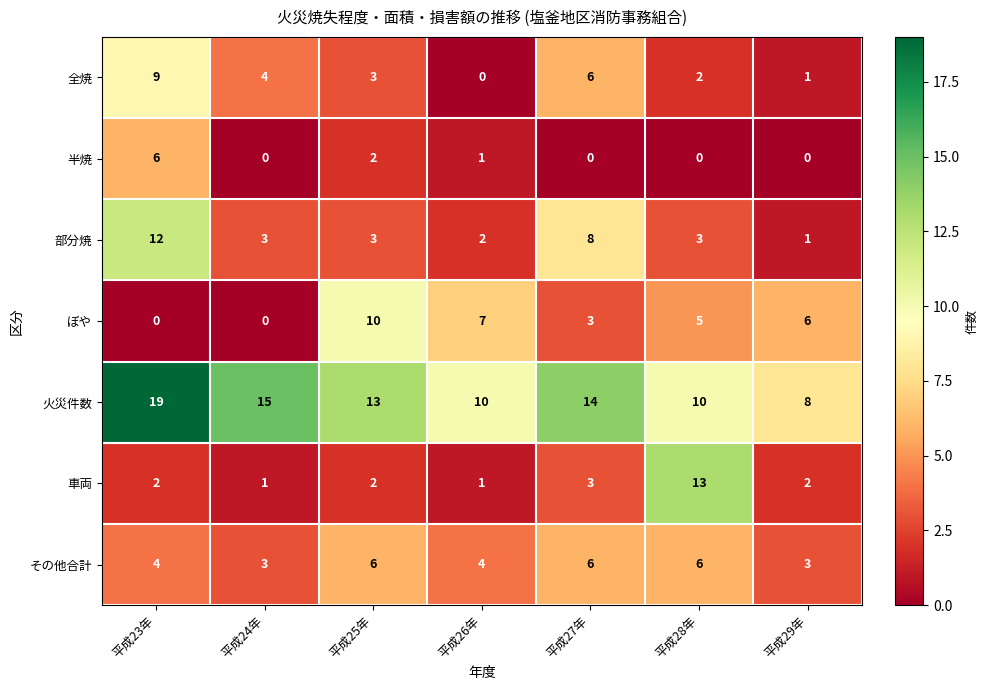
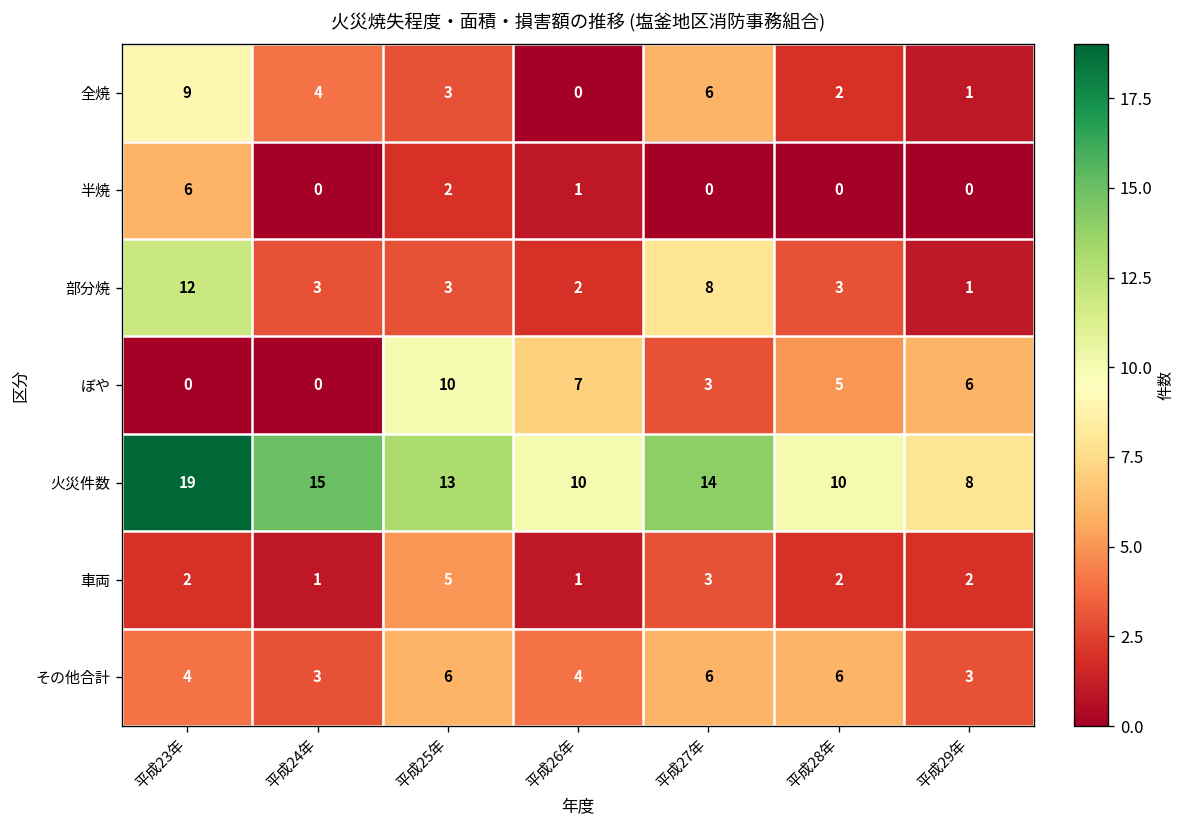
  {
    "全焼": {
      "平成23年": 9,
      "平成24年": 4,
      "平成25年": 3,
      "平成26年": 0,
      "平成27年": 6,
      "平成28年": 2,
      "平成29年": 1
    },
    "半焼": {
      "平成23年": 6,
      "平成24年": 0,
      "平成25年": 2,
      "平成26年": 1,
      "平成27年": 0,
      "平成28年": 0,
      "平成29年": 0
    },
    "部分焼": {
      "平成23年": 12,
      "平成24年": 3,
      "平成25年": 3,
      "平成26年": 2,
      "平成27年": 8,
      "平成28年": 3,
      "平成29年": 1
    },
    "ぼや": {
      "平成23年": 0,
      "平成24年": 0,
      "平成25年": 10,
      "平成26年": 7,
      "平成27年": 3,
      "平成28年": 5,
      "平成29年": 6
    },
    "火災件数": {
      "平成23年": 19,
      "平成24年": 15,
      "平成25年": 13,
      "平成26年": 10,
      "平成27年": 14,
      "平成28年": 10,
      "平成29年": 8
    },
    "車両": {
      "平成23年": 2,
      "平成24年": 1,
-     "平成25年": 2,
+     "平成25年": 5,
      "平成26年": 1,
      "平成27年": 3,
-     "平成28年": 13,
+     "平成28年": 2,
      "平成29年": 2
    },
    "その他合計": {
      "平成23年": 4,
      "平成24年": 3,
      "平成25年": 6,
      "平成26年": 4,
      "平成27年": 6,
      "平成28年": 6,
      "平成29年": 3
    }
  }
